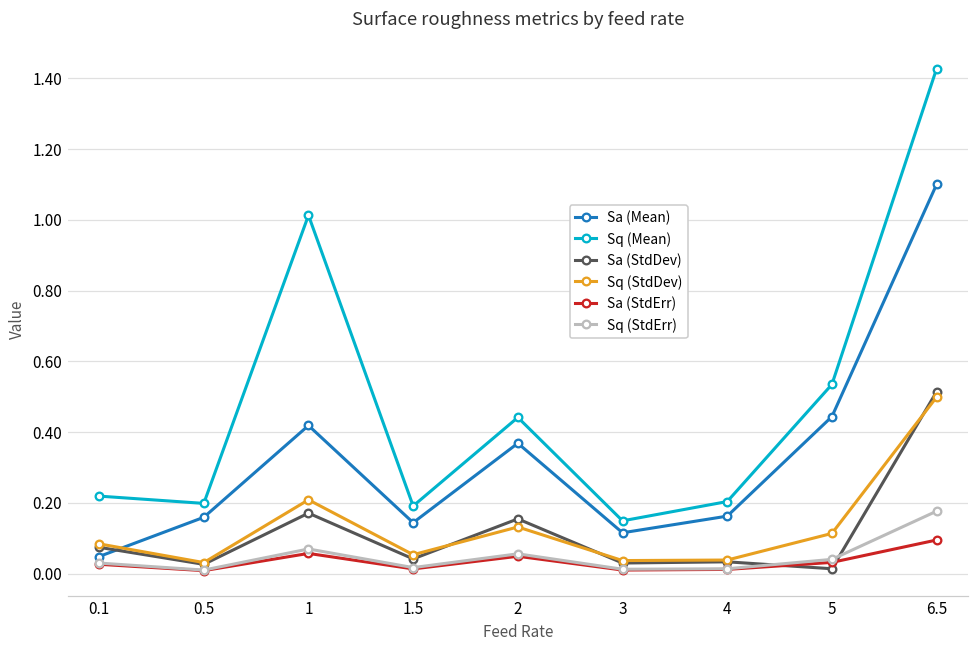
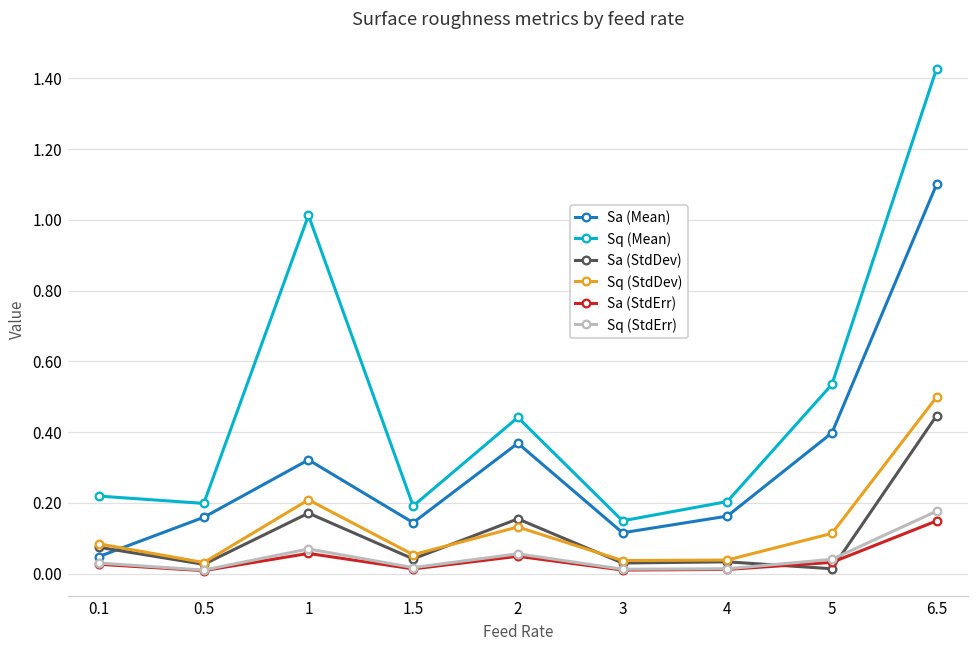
  {
    "Sa (Mean)": {
      "0.1": 0.05,
      "0.5": 0.16,
-     "1": 0.42,
+     "1": 0.32,
      "1.5": 0.14,
      "2": 0.37,
      "3": 0.12,
      "4": 0.16,
-     "5": 0.44,
+     "5": 0.40,
      "6.5": 1.10
    },
    "Sq (Mean)": {
      "0.1": 0.22,
      "0.5": 0.20,
      "1": 1.01,
      "1.5": 0.19,
      "2": 0.44,
      "3": 0.15,
      "4": 0.20,
      "5": 0.53,
      "6.5": 1.43
    },
    "Sa (StdDev)": {
      "0.1": 0.07,
      "1": 0.17,
      "1.5": 0.04,
      "2": 0.15,
      "5": 0.01,
-     "6.5": 0.51
+     "6.5": 0.45
    },
    "Sq (StdDev)": {
      "0.1": 0.08,
      "1": 0.21,
      "1.5": 0.05,
      "2": 0.13,
      "5": 0.11,
      "6.5": 0.50
    },
    "Sa (StdErr)": {
      "1": 0.06,
      "5": 0.03,
-     "6.5": 0.09
+     "6.5": 0.15
    },
    "Sq (StdErr)": {
      "1": 0.07,
      "5": 0.04,
      "6.5": 0.18
    }
  }
